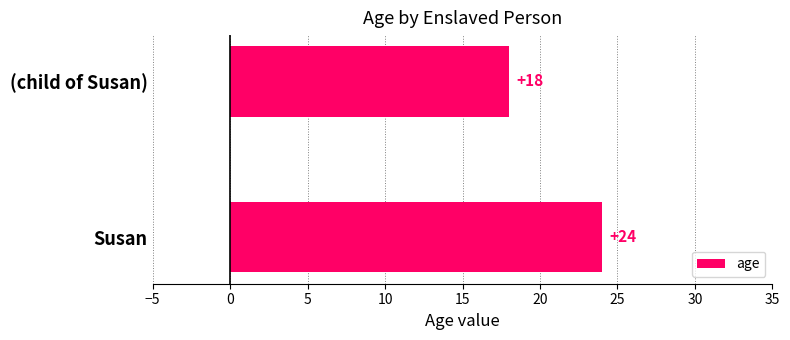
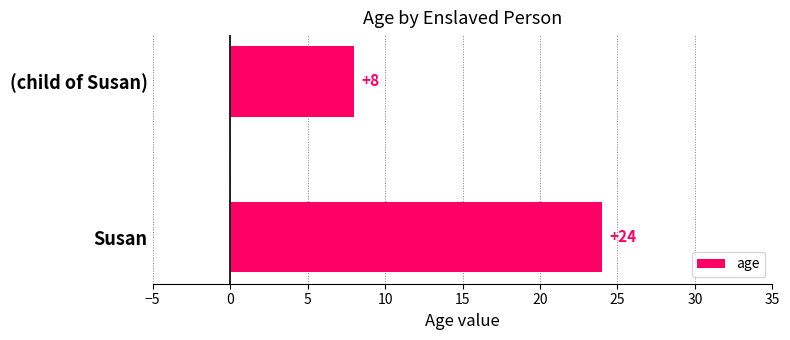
  {
-   "(child of Susan)": "+18",
+   "(child of Susan)": "+8",
    "Susan": "+24"
  }
